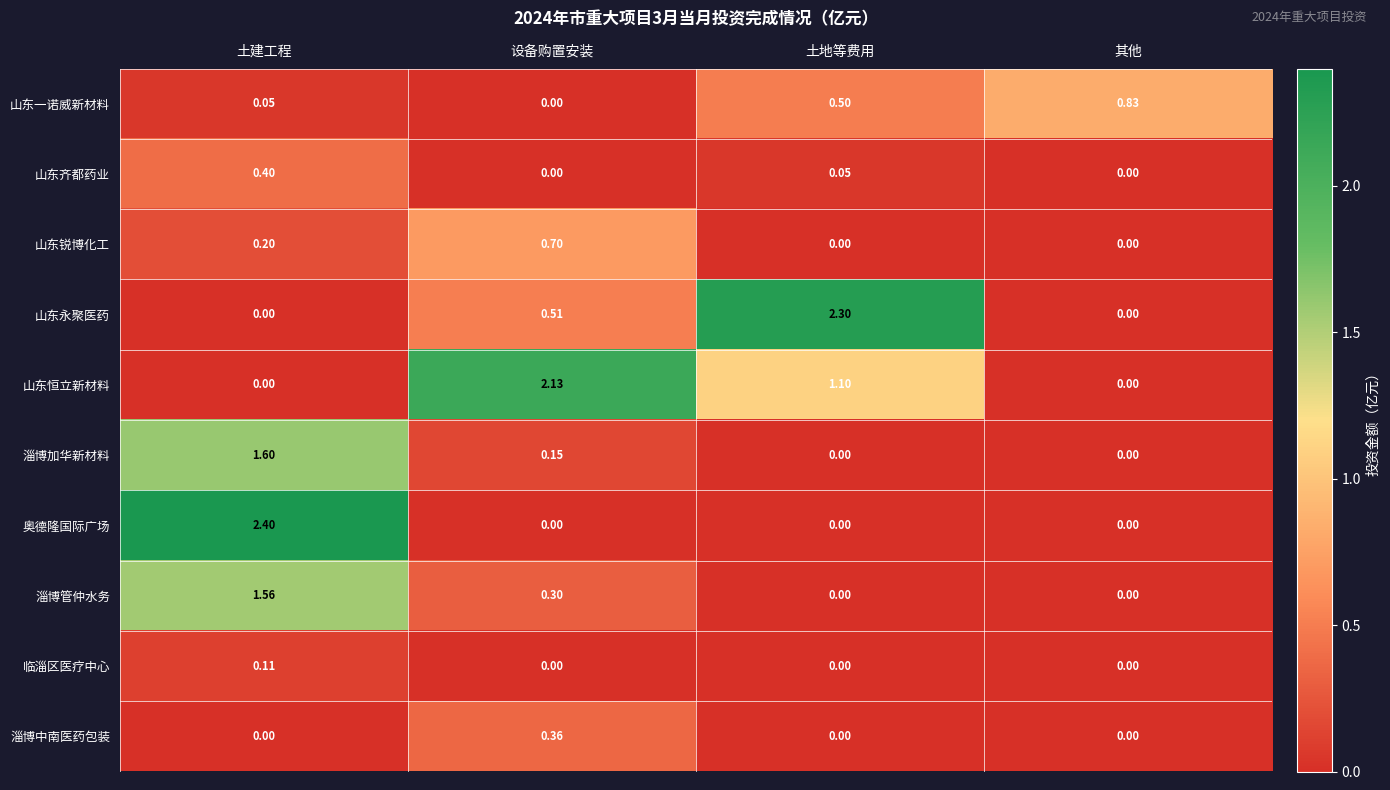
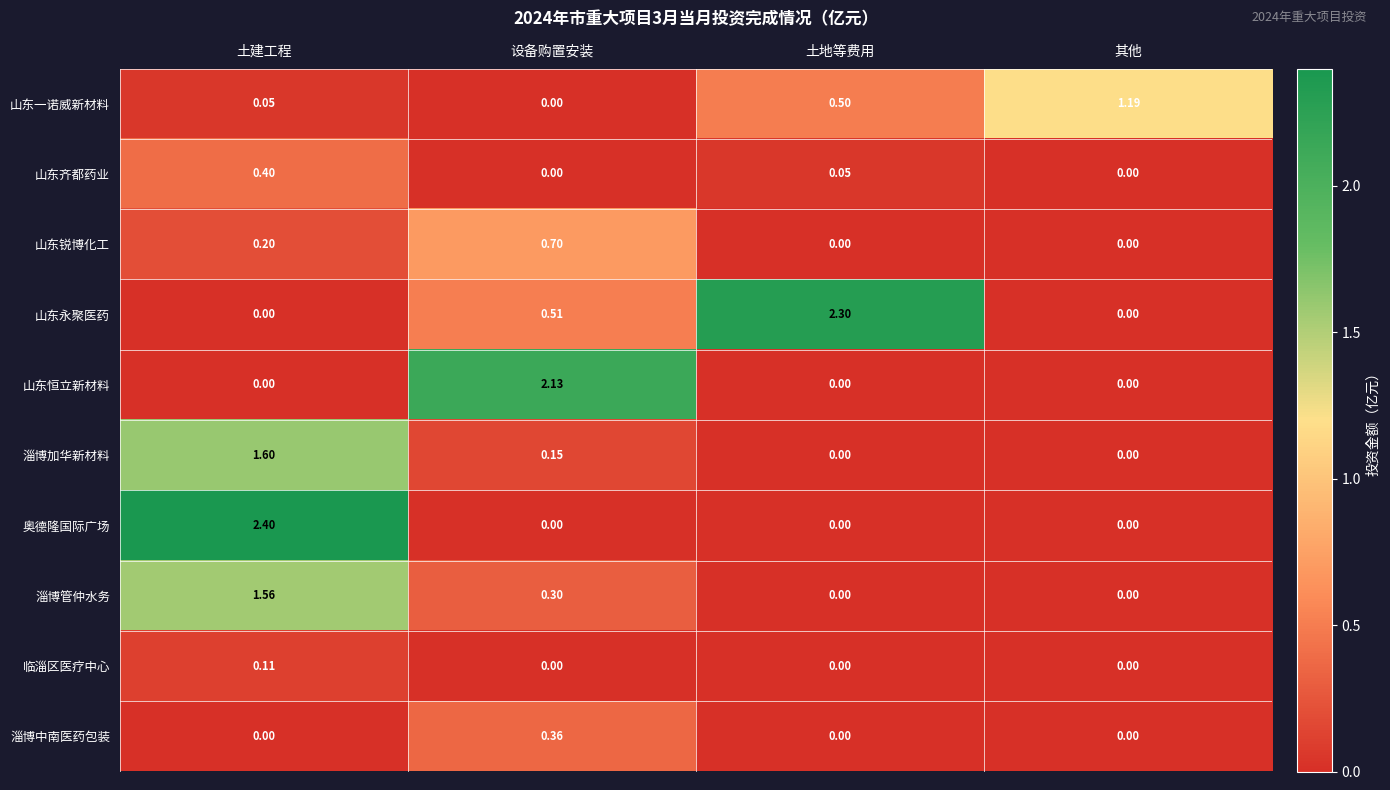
  {
    "山东一诺威新材料": {
      "土建工程": 0.05,
      "设备购置安装": 0.00,
      "土地等费用": 0.50,
-     "其他": 0.83
+     "其他": 1.19
    },
    "山东齐都药业": {
      "土建工程": 0.40,
      "设备购置安装": 0.00,
      "土地等费用": 0.05,
      "其他": 0.00
    },
    "山东锐博化工": {
      "土建工程": 0.20,
      "设备购置安装": 0.70,
      "土地等费用": 0.00,
      "其他": 0.00
    },
    "山东永聚医药": {
      "土建工程": 0.00,
      "设备购置安装": 0.51,
      "土地等费用": 2.30,
      "其他": 0.00
    },
    "山东恒立新材料": {
      "土建工程": 0.00,
      "设备购置安装": 2.13,
-     "土地等费用": 1.10,
+     "土地等费用": 0.00,
      "其他": 0.00
    },
    "淄博加华新材料": {
      "土建工程": 1.60,
      "设备购置安装": 0.15,
      "土地等费用": 0.00,
      "其他": 0.00
    },
    "奥德隆国际广场": {
      "土建工程": 2.40,
      "设备购置安装": 0.00,
      "土地等费用": 0.00,
      "其他": 0.00
    },
    "淄博管仲水务": {
      "土建工程": 1.56,
      "设备购置安装": 0.30,
      "土地等费用": 0.00,
      "其他": 0.00
    },
    "临淄区医疗中心": {
      "土建工程": 0.11,
      "设备购置安装": 0.00,
      "土地等费用": 0.00,
      "其他": 0.00
    },
    "淄博中南医药包装": {
      "土建工程": 0.00,
      "设备购置安装": 0.36,
      "土地等费用": 0.00,
      "其他": 0.00
    }
  }
